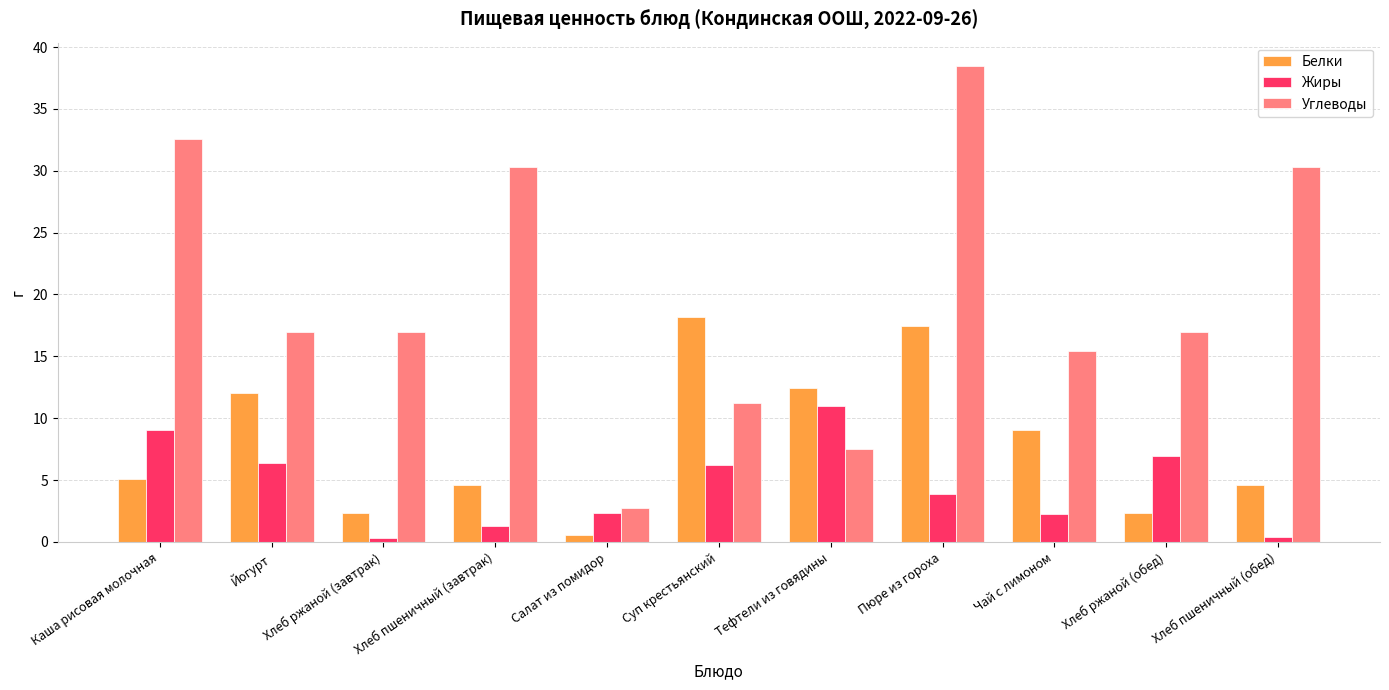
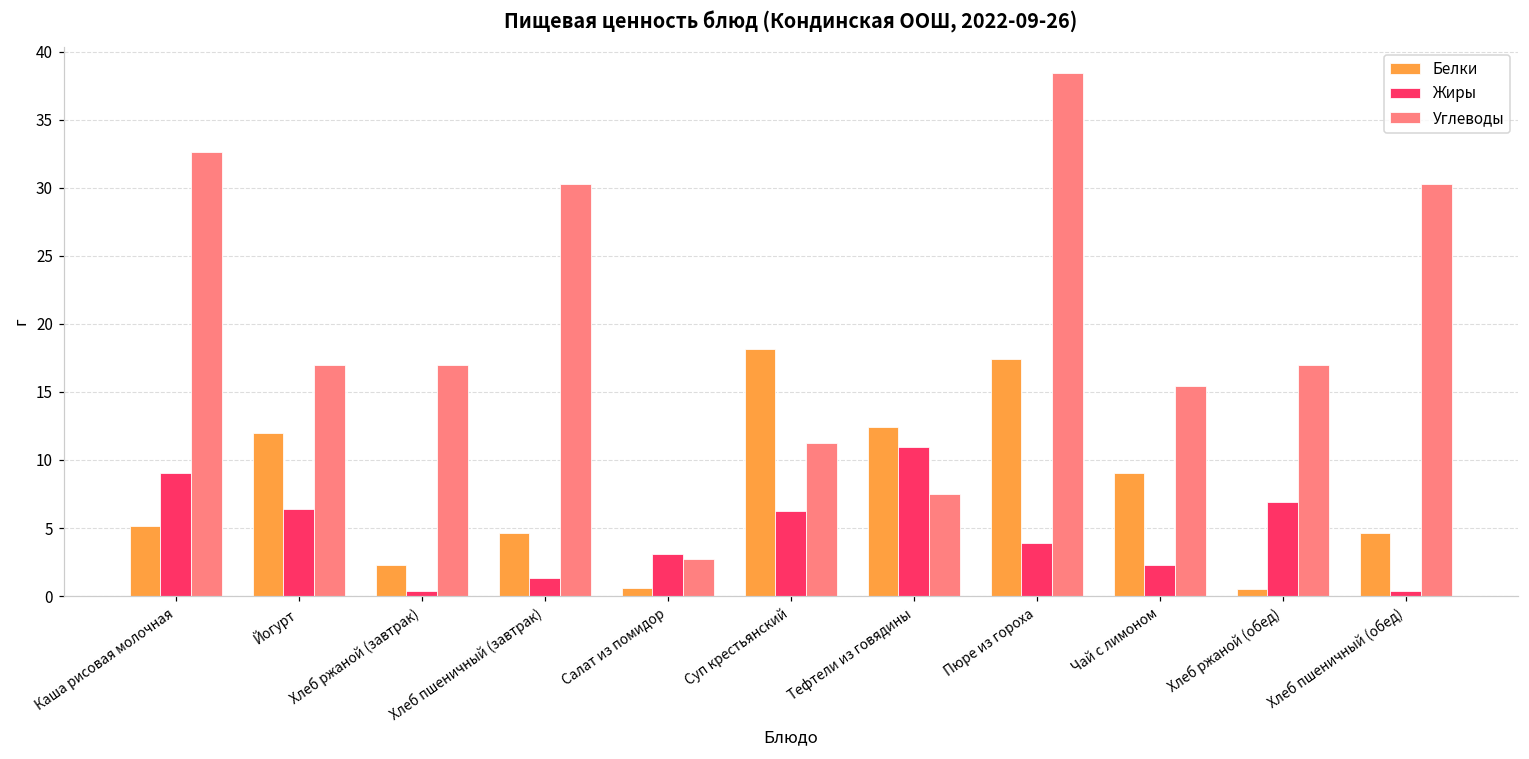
  {
    "Белки": {
      "Каша рисовая молочная": 5.1,
      "Йогурт": 12.0,
      "Хлеб ржаной (завтрак)": 2.3,
      "Хлеб пшеничный (завтрак)": 4.6,
      "Салат из помидор": 0.6,
      "Суп крестьянский": 18.1,
      "Тефтели из говядины": 12.5,
      "Пюре из гороха": 17.4,
      "Чай с лимоном": 9.0,
-     "Хлеб ржаной (обед)": 2.3,
+     "Хлеб ржаной (обед)": 0.5,
      "Хлеб пшеничный (обед)": 4.6
    },
    "Жиры": {
      "Каша рисовая молочная": 9.0,
      "Йогурт": 6.4,
      "Хлеб ржаной (завтрак)": 0.3,
      "Хлеб пшеничный (завтрак)": 1.3,
-     "Салат из помидор": 2.3,
+     "Салат из помидор": 3.1,
      "Суп крестьянский": 6.2,
      "Тефтели из говядины": 11.0,
      "Пюре из гороха": 3.9,
      "Чай с лимоном": 2.3,
      "Хлеб ржаной (обед)": 6.9,
      "Хлеб пшеничный (обед)": 0.4
    },
    "Углеводы": {
      "Каша рисовая молочная": 32.6,
      "Йогурт": 17.0,
      "Хлеб ржаной (завтрак)": 17.0,
      "Хлеб пшеничный (завтрак)": 30.3,
      "Салат из помидор": 2.7,
      "Суп крестьянский": 11.2,
      "Тефтели из говядины": 7.5,
      "Пюре из гороха": 38.4,
      "Чай с лимоном": 15.4,
      "Хлеб ржаной (обед)": 17.0,
      "Хлеб пшеничный (обед)": 30.3
    }
  }
